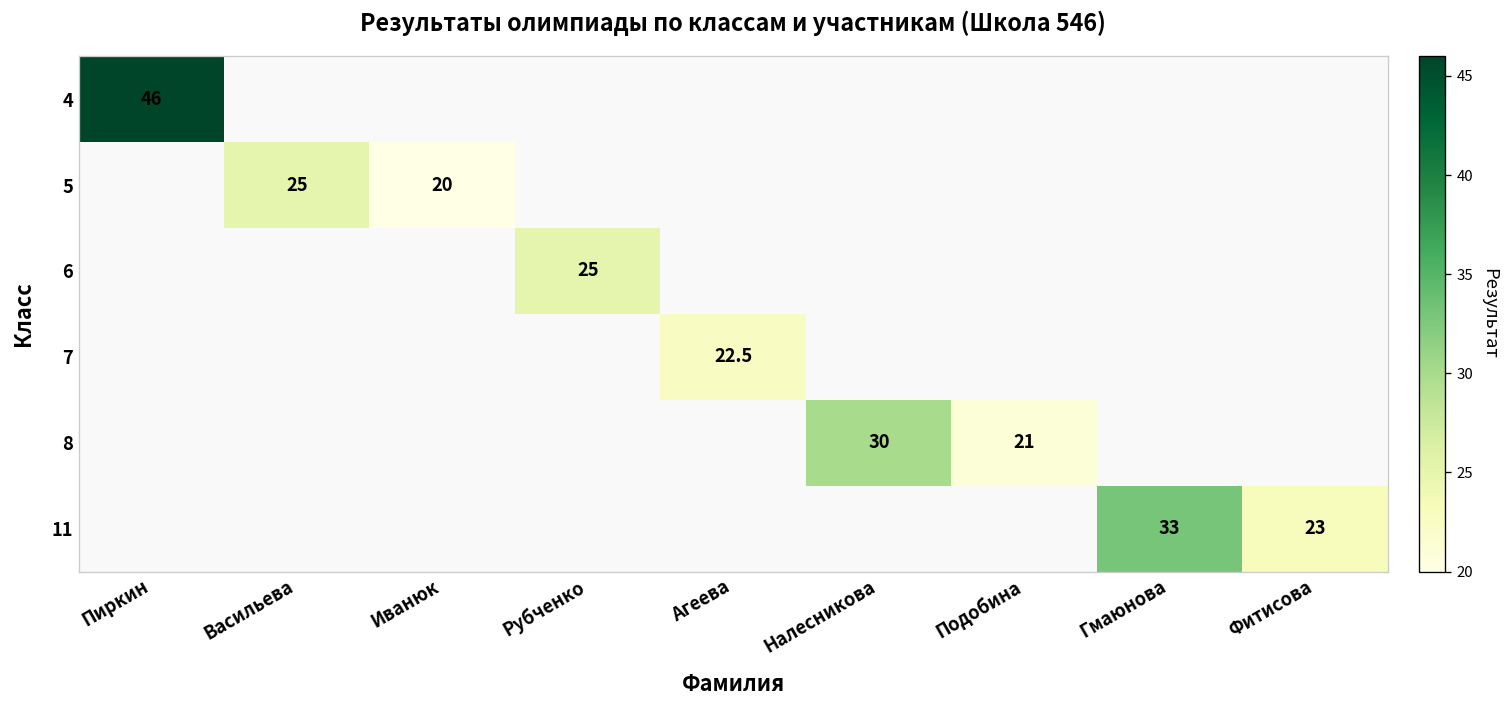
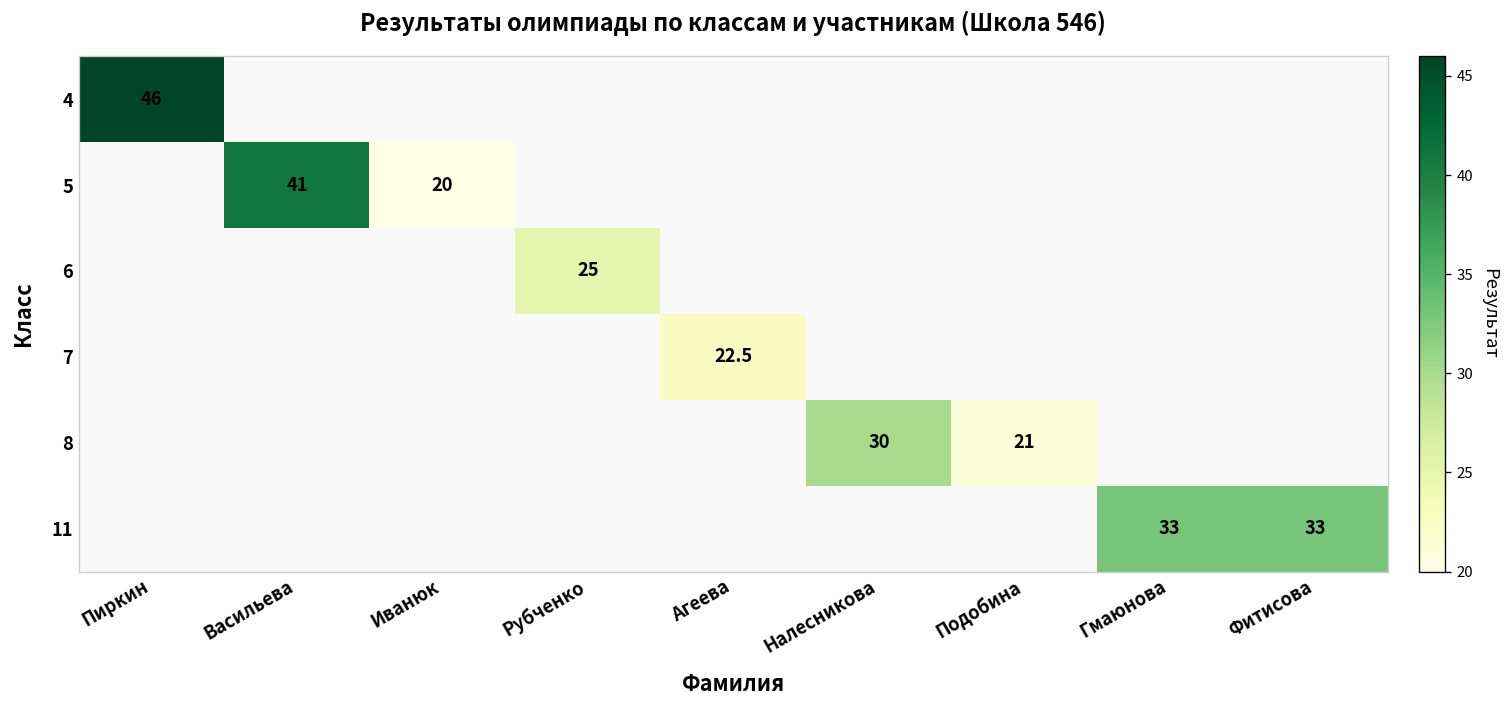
  {
    "4": {
      "Пиркин": 46
    },
    "5": {
-     "Васильева": 25,
+     "Васильева": 41,
      "Иванюк": 20
    },
    "6": {
      "Рубченко": 25
    },
    "7": {
      "Агеева": 22.5
    },
    "8": {
      "Налесникова": 30,
      "Подобина": 21
    },
    "11": {
      "Гмаюнова": 33,
-     "Фитисова": 23
+     "Фитисова": 33
    }
  }
